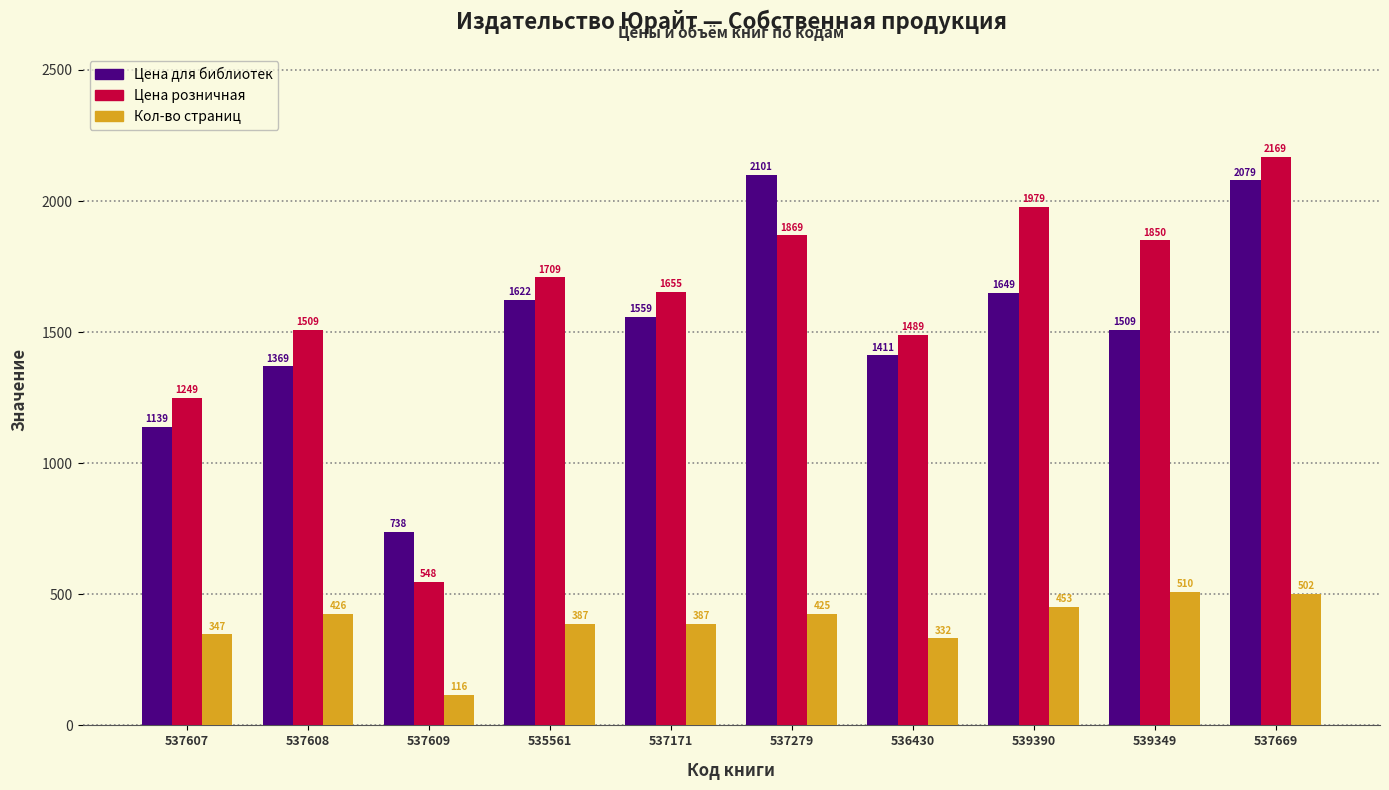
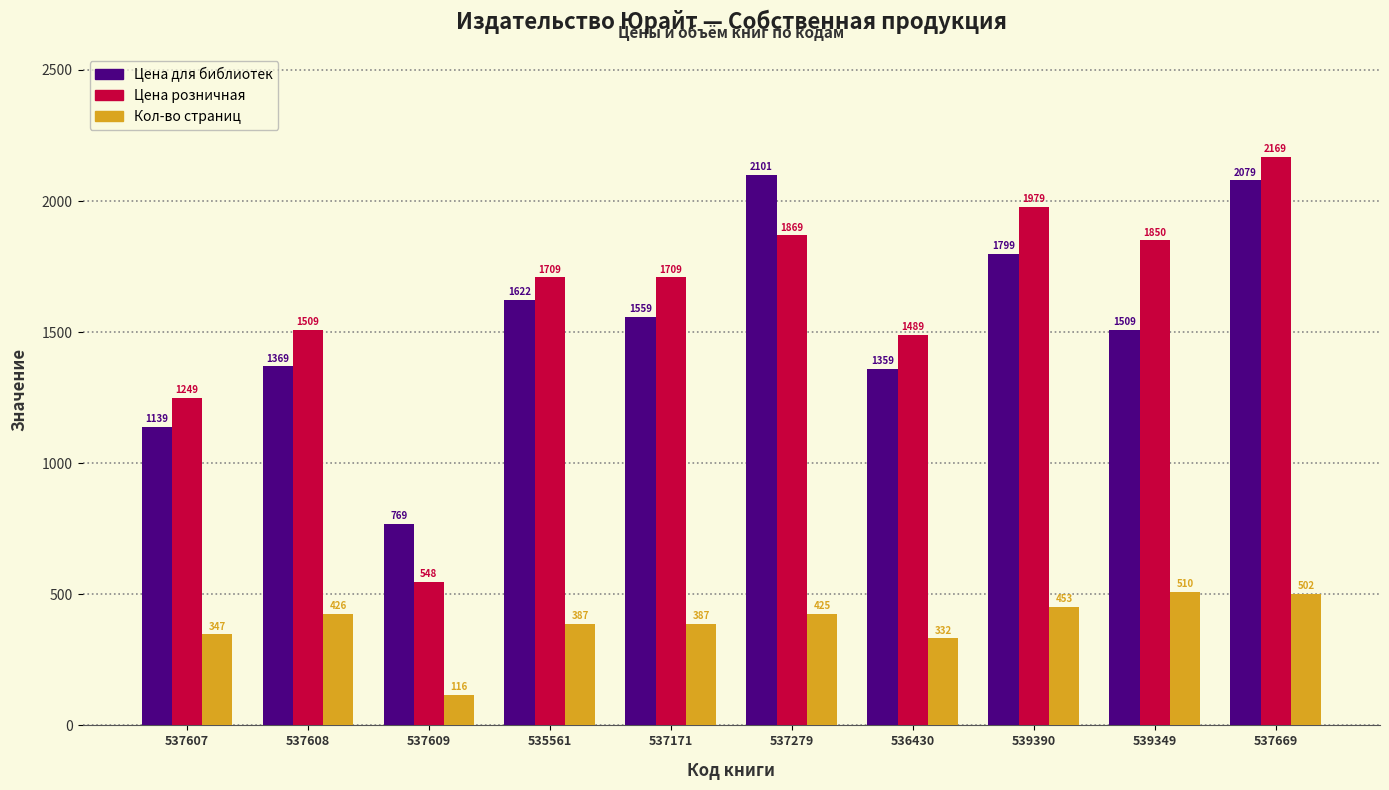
  {
    "Цена для библиотек": {
      "537607": 1139,
      "537608": 1369,
-     "537609": 738,
+     "537609": 769,
      "537171": 1559,
      "537279": 2101,
-     "536430": 1411,
-     "539390": 1649,
+     "536430": 1359,
+     "539390": 1799,
      "539349": 1509,
      "537669": 2079
    },
    "Цена розничная": {
      "537607": 1249,
      "537608": 1509,
      "535561": 1709,
-     "537171": 1655,
+     "537171": 1709,
      "537279": 1869,
      "536430": 1489,
      "539390": 1979,
      "537669": 2169
    },
    "Кол-во страниц": {
      "537607": 347,
      "537608": 426,
      "537609": 116,
      "535561": 387,
      "537171": 387,
      "537279": 425,
      "536430": 332,
      "539390": 453,
      "539349": 510,
      "537669": 502
    }
  }
